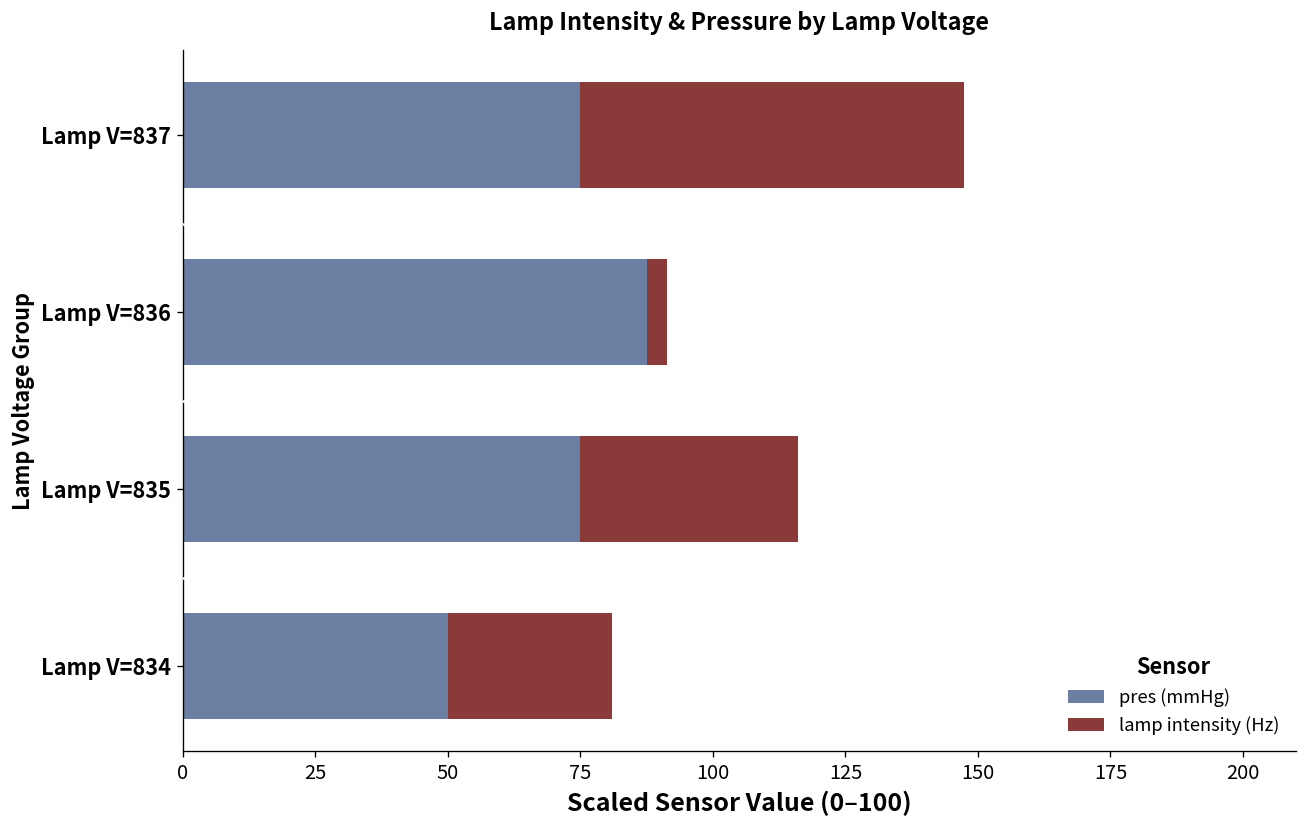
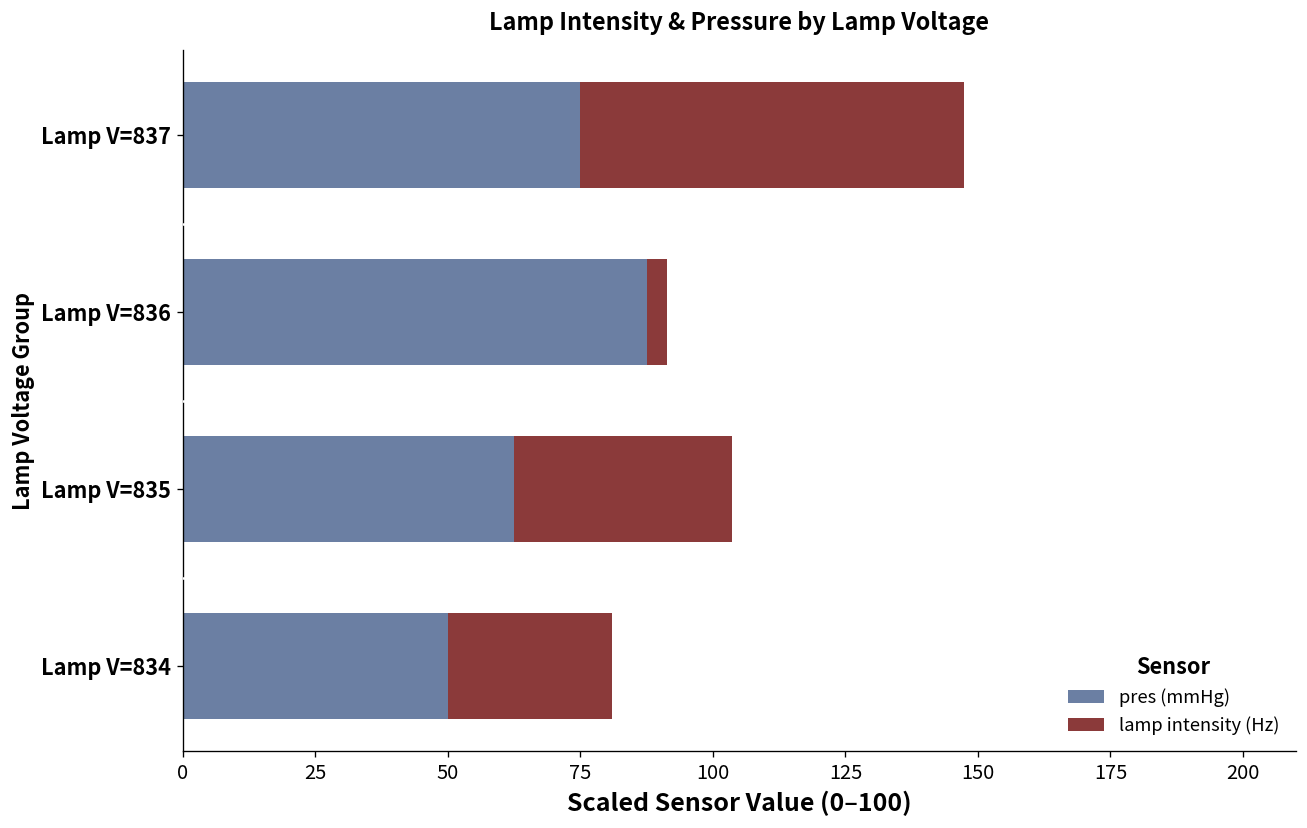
  {
    "pres (mmHg)": {
      "Lamp V=837": 75,
      "Lamp V=836": 87,
-     "Lamp V=835": 75,
+     "Lamp V=835": 62,
      "Lamp V=834": 50
    },
    "lamp intensity (Hz)": {
      "Lamp V=837": 72,
      "Lamp V=836": 4,
      "Lamp V=835": 41,
      "Lamp V=834": 31
    }
  }
